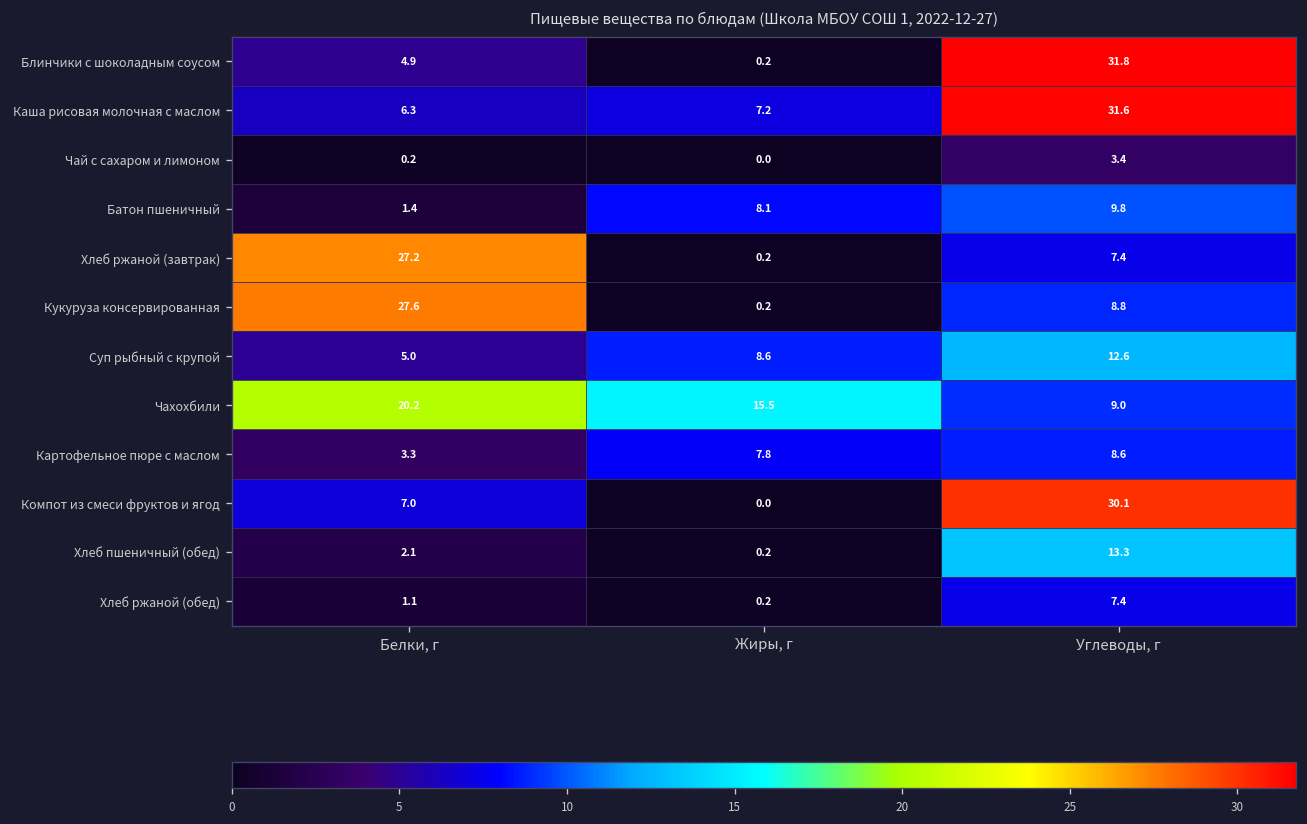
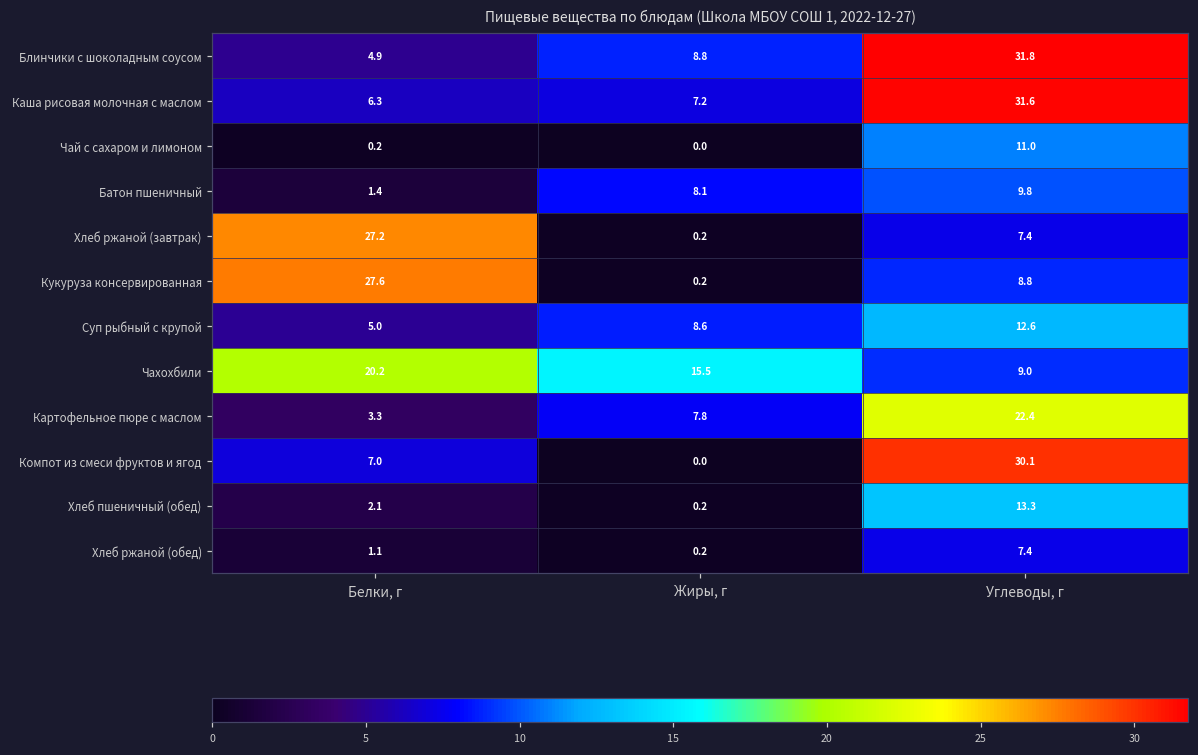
  {
    "Блинчики с шоколадным соусом": {
      "Белки, г": 4.9,
-     "Жиры, г": 0.2,
+     "Жиры, г": 8.8,
      "Углеводы, г": 31.8
    },
    "Каша рисовая молочная с маслом": {
      "Белки, г": 6.3,
      "Жиры, г": 7.2,
      "Углеводы, г": 31.6
    },
    "Чай с сахаром и лимоном": {
      "Белки, г": 0.2,
      "Жиры, г": 0.0,
-     "Углеводы, г": 3.4
+     "Углеводы, г": 11.0
    },
    "Батон пшеничный": {
      "Белки, г": 1.4,
      "Жиры, г": 8.1,
      "Углеводы, г": 9.8
    },
    "Хлеб ржаной (завтрак)": {
      "Белки, г": 27.2,
      "Жиры, г": 0.2,
      "Углеводы, г": 7.4
    },
    "Кукуруза консервированная": {
      "Белки, г": 27.6,
      "Жиры, г": 0.2,
      "Углеводы, г": 8.8
    },
    "Суп рыбный с крупой": {
      "Белки, г": 5.0,
      "Жиры, г": 8.6,
      "Углеводы, г": 12.6
    },
    "Чахохбили": {
      "Белки, г": 20.2,
      "Жиры, г": 15.5,
      "Углеводы, г": 9.0
    },
    "Картофельное пюре с маслом": {
      "Белки, г": 3.3,
      "Жиры, г": 7.8,
-     "Углеводы, г": 8.6
+     "Углеводы, г": 22.4
    },
    "Компот из смеси фруктов и ягод": {
      "Белки, г": 7.0,
      "Жиры, г": 0.0,
      "Углеводы, г": 30.1
    },
    "Хлеб пшеничный (обед)": {
      "Белки, г": 2.1,
      "Жиры, г": 0.2,
      "Углеводы, г": 13.3
    },
    "Хлеб ржаной (обед)": {
      "Белки, г": 1.1,
      "Жиры, г": 0.2,
      "Углеводы, г": 7.4
    }
  }
